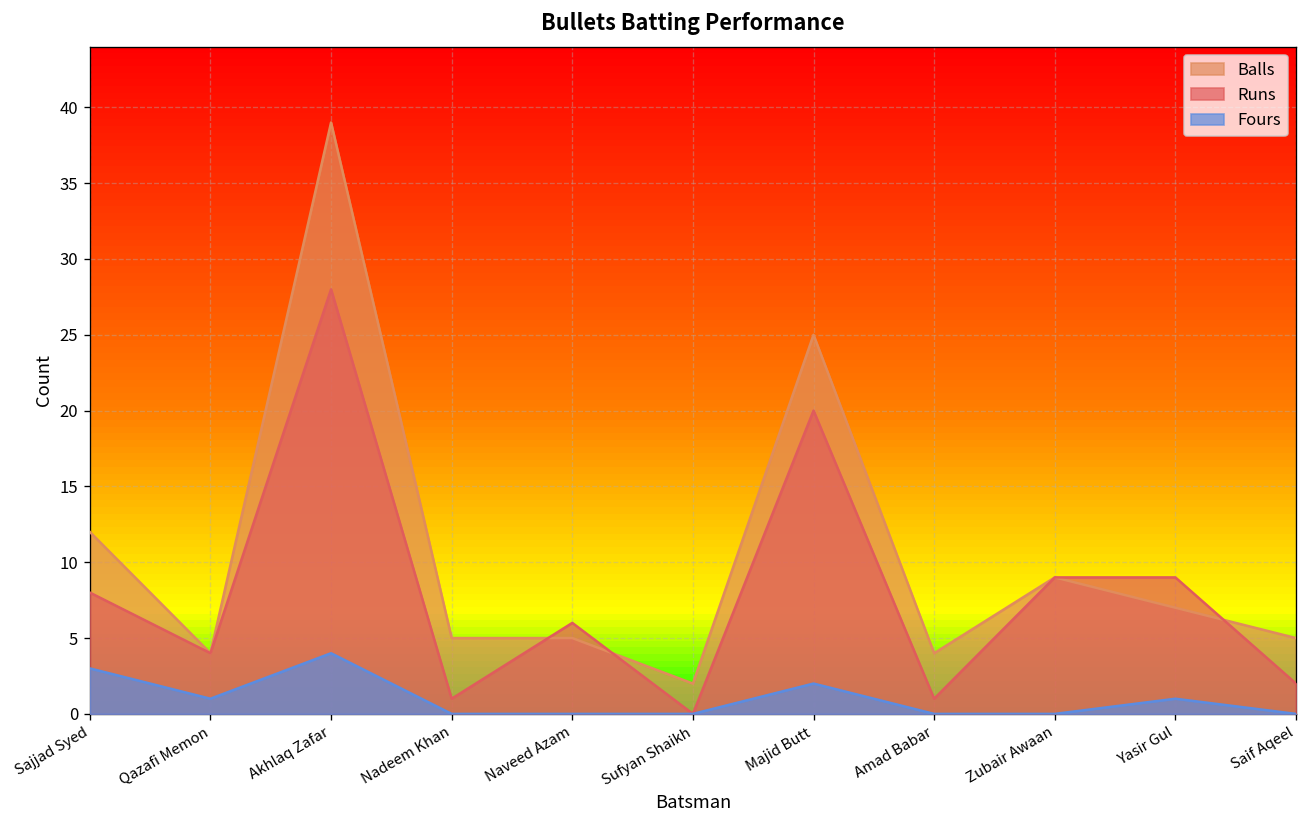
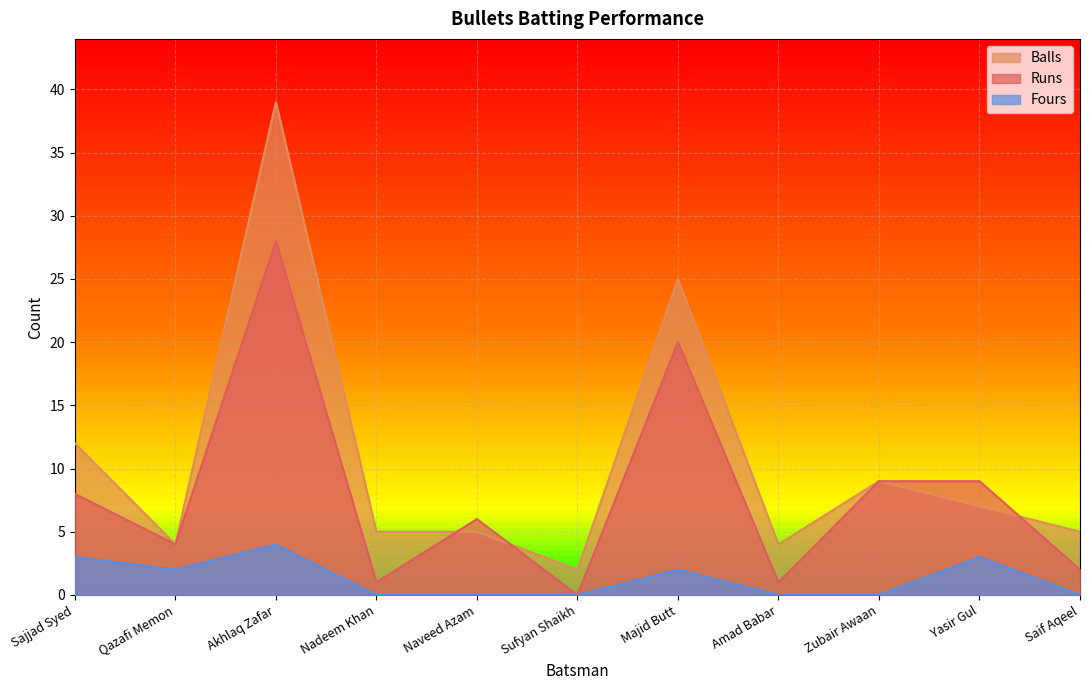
  {
    "Fours": {
      "Sajjad Syed": 3,
-     "Qazafi Memon": 1,
+     "Qazafi Memon": 2,
      "Akhlaq Zafar": 4,
      "Nadeem Khan": 0,
      "Naveed Azam": 0,
      "Majid Butt": 2,
      "Amad Babar": 0,
      "Zubair Awaan": 0,
-     "Yasir Gul": 1,
+     "Yasir Gul": 3,
      "Saif Aqeel": 0
    }
  }
